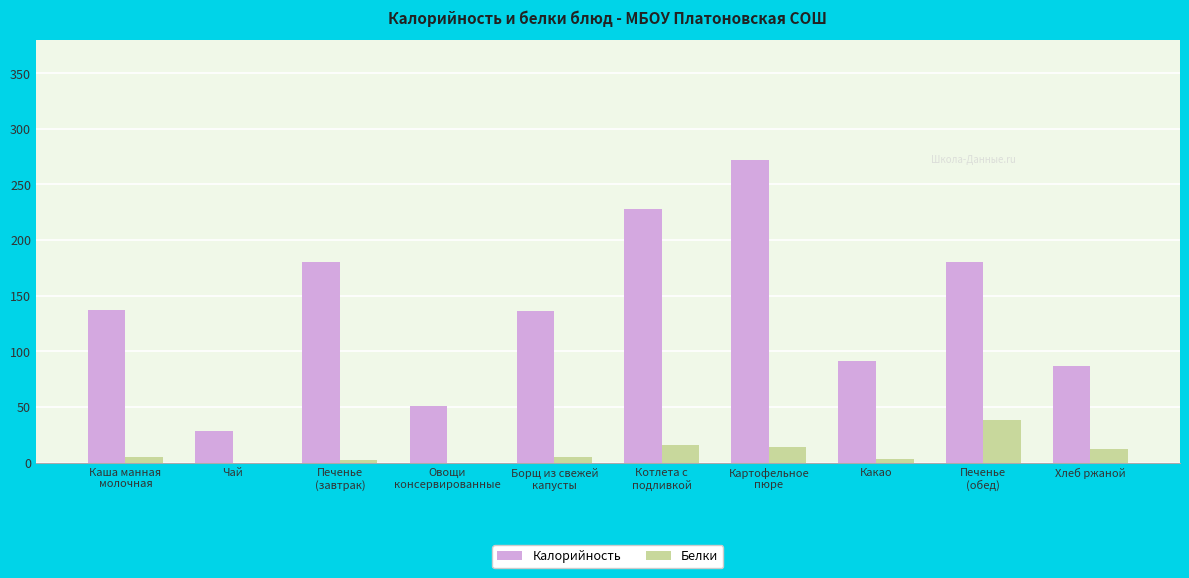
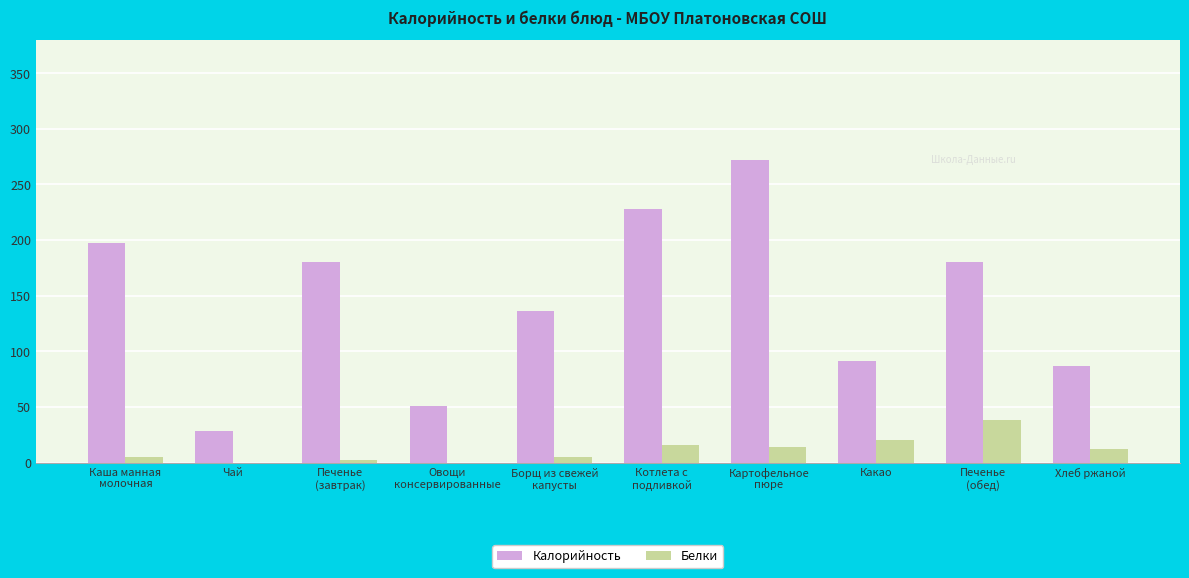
  {
    "Калорийность": {
-     "Каша манная молочная": 137,
+     "Каша манная молочная": 197,
      "Чай": 28,
      "Печенье (завтрак)": 180,
      "Овощи консервированные": 51,
      "Борщ из свежей капусты": 136,
      "Котлета с подливкой": 228,
      "Картофельное пюре": 272,
      "Какао": 91,
      "Печенье (обед)": 180,
      "Хлеб ржаной": 87
    },
    "Белки": {
      "Каша манная молочная": 5,
      "Чай": 0,
      "Овощи консервированные": 0,
      "Борщ из свежей капусты": 5,
      "Котлета с подливкой": 16,
      "Картофельное пюре": 14,
-     "Какао": 3,
+     "Какао": 20,
      "Печенье (обед)": 38,
      "Хлеб ржаной": 12
    }
  }
